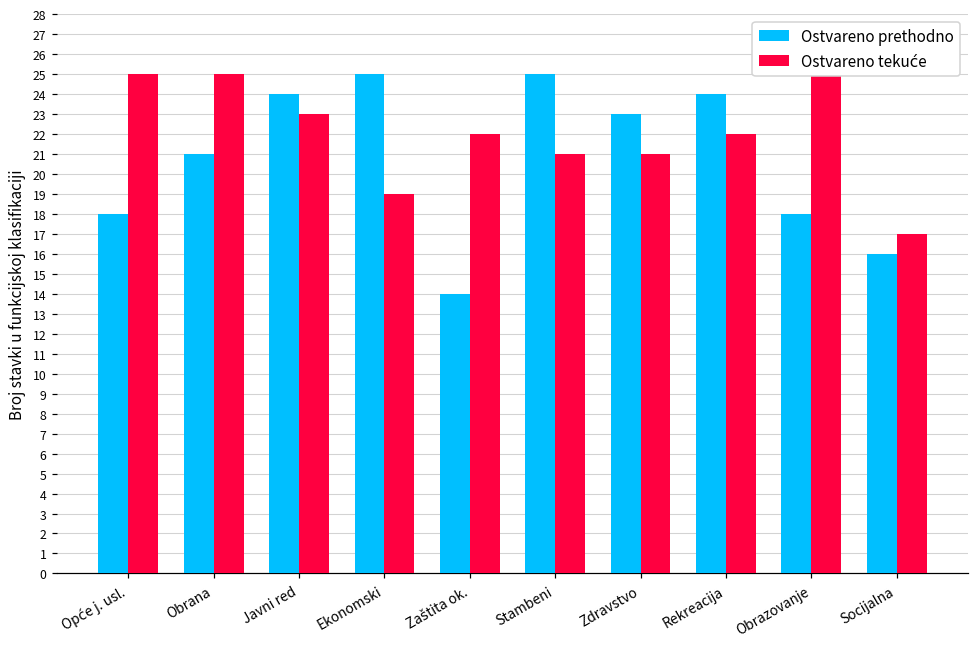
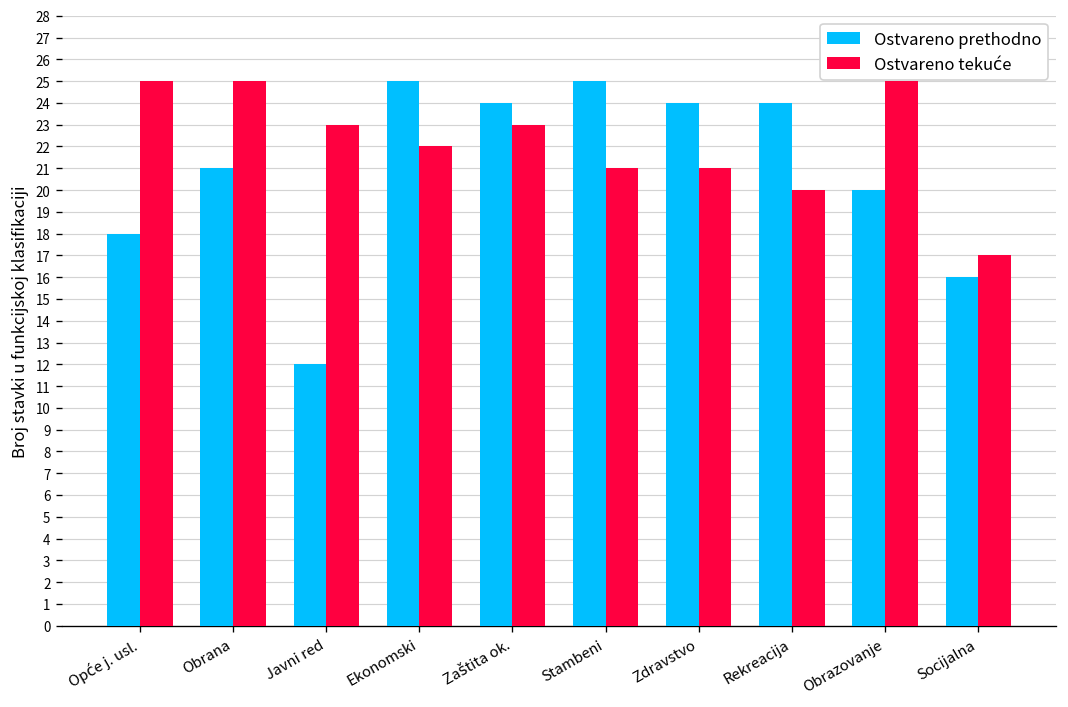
  {
    "Ostvareno prethodno": {
      "Opće j. usl.": 18,
      "Obrana": 21,
-     "Javni red": 24,
+     "Javni red": 12,
      "Ekonomski": 25,
-     "Zaštita ok.": 14,
+     "Zaštita ok.": 24,
      "Stambeni": 25,
-     "Zdravstvo": 23,
+     "Zdravstvo": 24,
      "Rekreacija": 24,
-     "Obrazovanje": 18,
+     "Obrazovanje": 20,
      "Socijalna": 16
    },
    "Ostvareno tekuće": {
      "Opće j. usl.": 25,
      "Obrana": 25,
      "Javni red": 23,
-     "Ekonomski": 19,
-     "Zaštita ok.": 22,
+     "Ekonomski": 22,
+     "Zaštita ok.": 23,
      "Stambeni": 21,
      "Zdravstvo": 21,
-     "Rekreacija": 22,
+     "Rekreacija": 20,
      "Obrazovanje": 25,
      "Socijalna": 17
    }
  }
